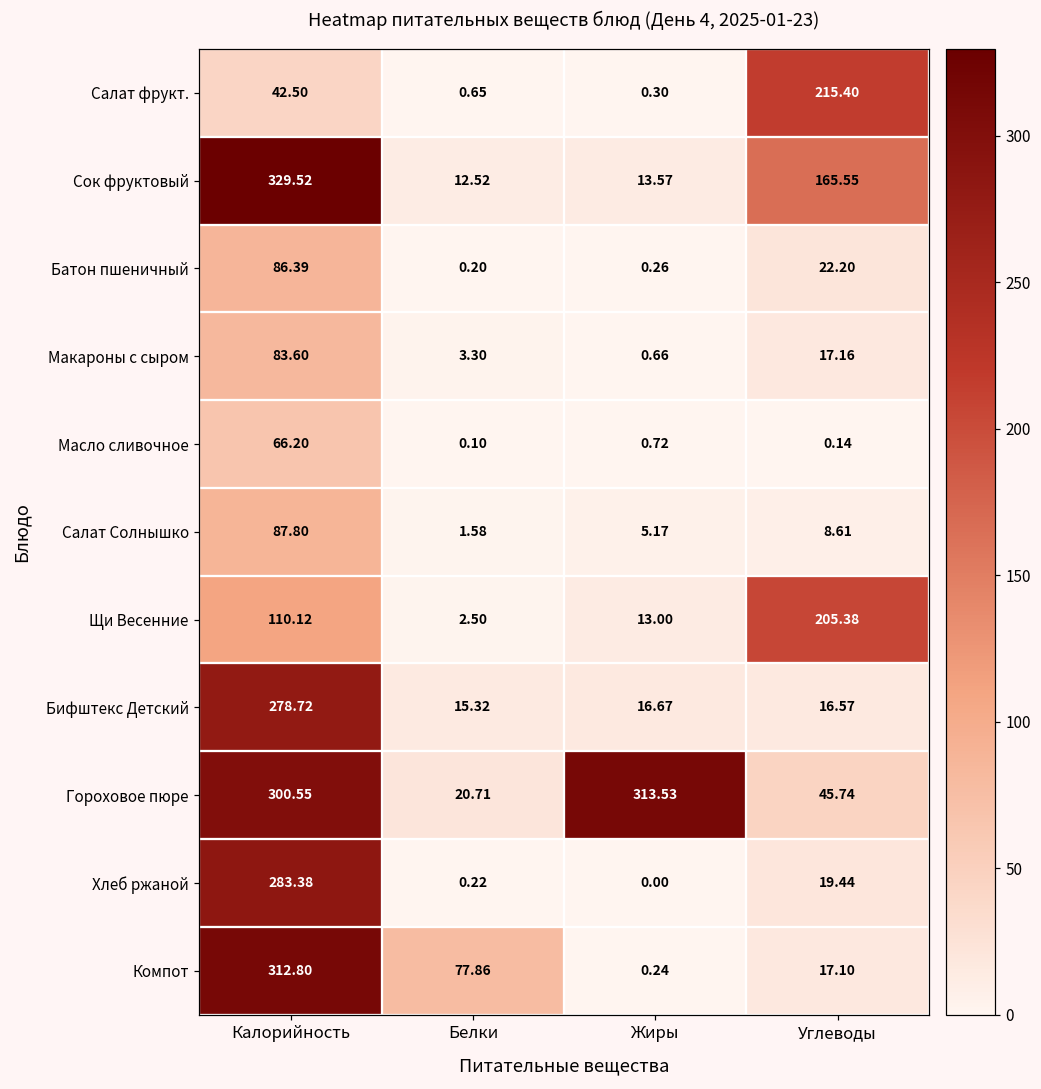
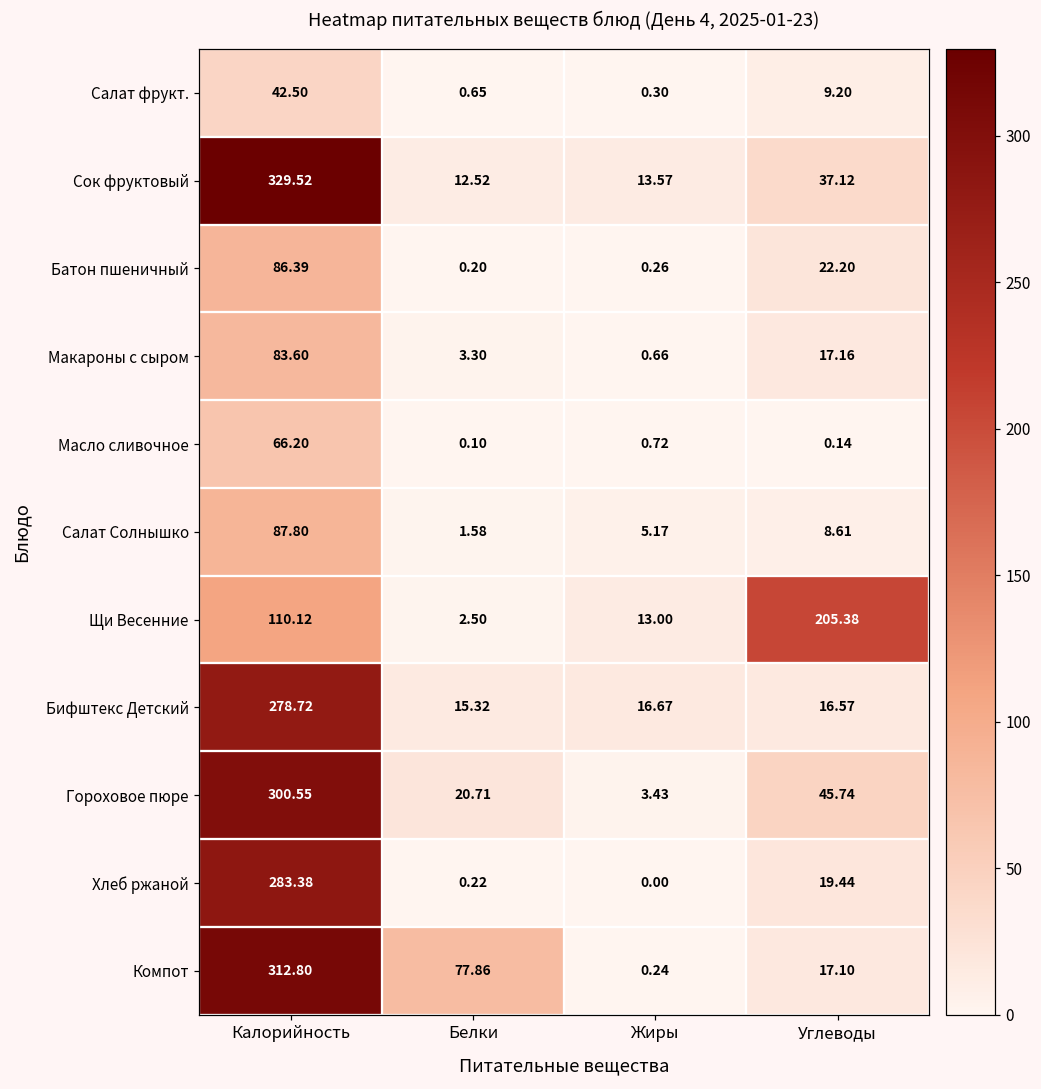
  {
    "Салат фрукт.": {
      "Калорийность": 42.50,
      "Белки": 0.65,
      "Жиры": 0.30,
-     "Углеводы": 215.40
+     "Углеводы": 9.20
    },
    "Сок фруктовый": {
      "Калорийность": 329.52,
      "Белки": 12.52,
      "Жиры": 13.57,
-     "Углеводы": 165.55
+     "Углеводы": 37.12
    },
    "Батон пшеничный": {
      "Калорийность": 86.39,
      "Белки": 0.20,
      "Жиры": 0.26,
      "Углеводы": 22.20
    },
    "Макароны с сыром": {
      "Калорийность": 83.60,
      "Белки": 3.30,
      "Жиры": 0.66,
      "Углеводы": 17.16
    },
    "Масло сливочное": {
      "Калорийность": 66.20,
      "Белки": 0.10,
      "Жиры": 0.72,
      "Углеводы": 0.14
    },
    "Салат Солнышко": {
      "Калорийность": 87.80,
      "Белки": 1.58,
      "Жиры": 5.17,
      "Углеводы": 8.61
    },
    "Щи Весенние": {
      "Калорийность": 110.12,
      "Белки": 2.50,
      "Жиры": 13.00,
      "Углеводы": 205.38
    },
    "Бифштекс Детский": {
      "Калорийность": 278.72,
      "Белки": 15.32,
      "Жиры": 16.67,
      "Углеводы": 16.57
    },
    "Гороховое пюре": {
      "Калорийность": 300.55,
      "Белки": 20.71,
-     "Жиры": 313.53,
+     "Жиры": 3.43,
      "Углеводы": 45.74
    },
    "Хлеб ржаной": {
      "Калорийность": 283.38,
      "Белки": 0.22,
      "Жиры": 0.00,
      "Углеводы": 19.44
    },
    "Компот": {
      "Калорийность": 312.80,
      "Белки": 77.86,
      "Жиры": 0.24,
      "Углеводы": 17.10
    }
  }
